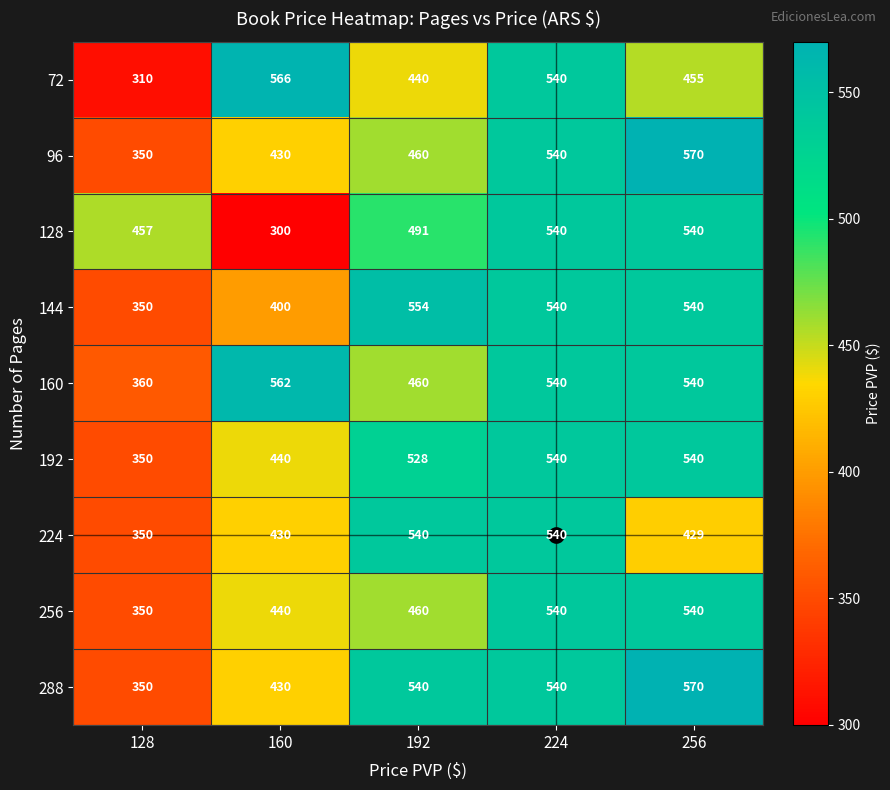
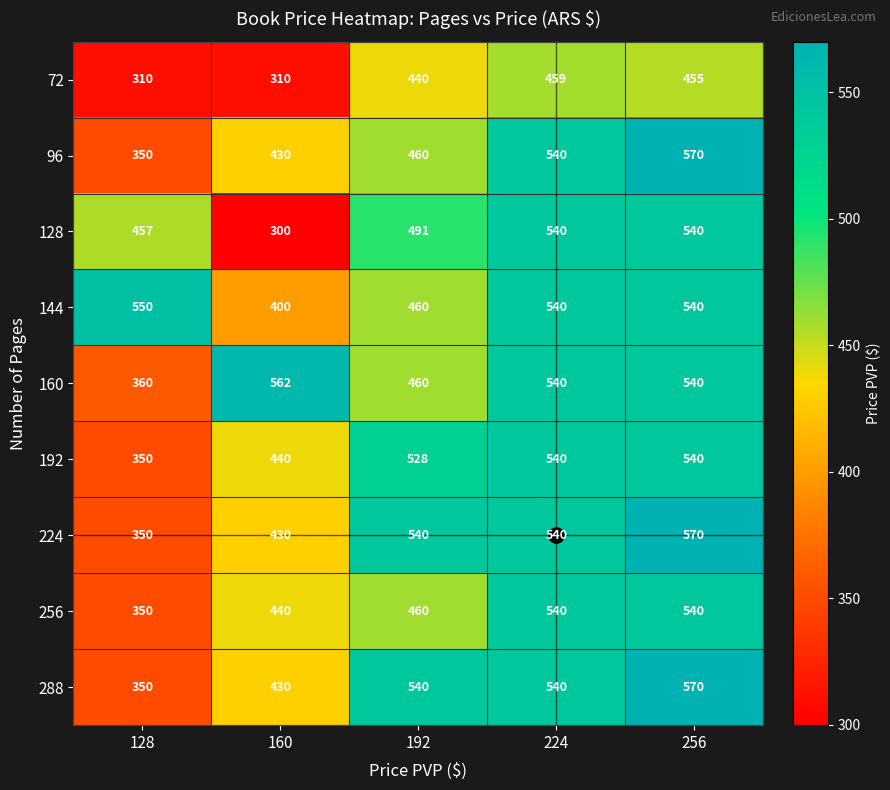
  {
    "72": {
      "128": 310,
-     "160": 566,
+     "160": 310,
      "192": 440,
-     "224": 540,
+     "224": 459,
      "256": 455
    },
    "96": {
      "128": 350,
      "160": 430,
      "192": 460,
      "224": 540,
      "256": 570
    },
    "128": {
      "128": 457,
      "160": 300,
      "192": 491,
      "224": 540,
      "256": 540
    },
    "144": {
-     "128": 350,
+     "128": 550,
      "160": 400,
-     "192": 554,
+     "192": 460,
      "224": 540,
      "256": 540
    },
    "160": {
      "128": 360,
      "160": 562,
      "192": 460,
      "224": 540,
      "256": 540
    },
    "192": {
      "128": 350,
      "160": 440,
      "192": 528,
      "224": 540,
      "256": 540
    },
    "224": {
      "128": 350,
      "160": 430,
      "192": 540,
-     "256": 429
+     "256": 570
    },
    "256": {
      "128": 350,
      "160": 440,
      "192": 460,
      "224": 540,
      "256": 540
    },
    "288": {
      "128": 350,
      "160": 430,
      "192": 540,
      "224": 540,
      "256": 570
    }
  }
